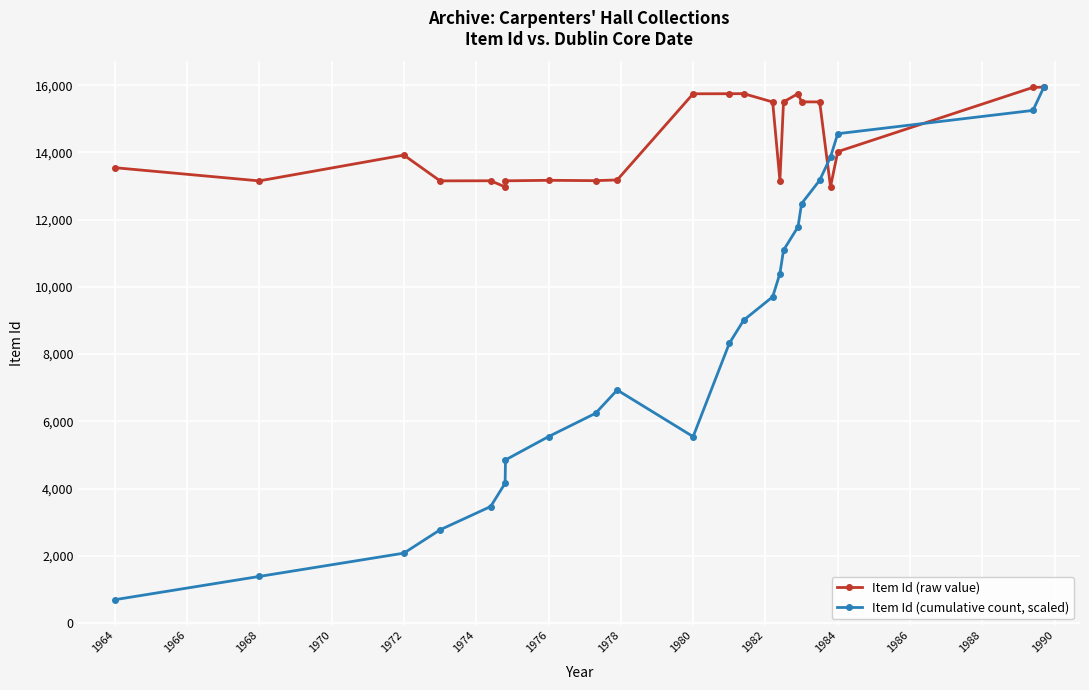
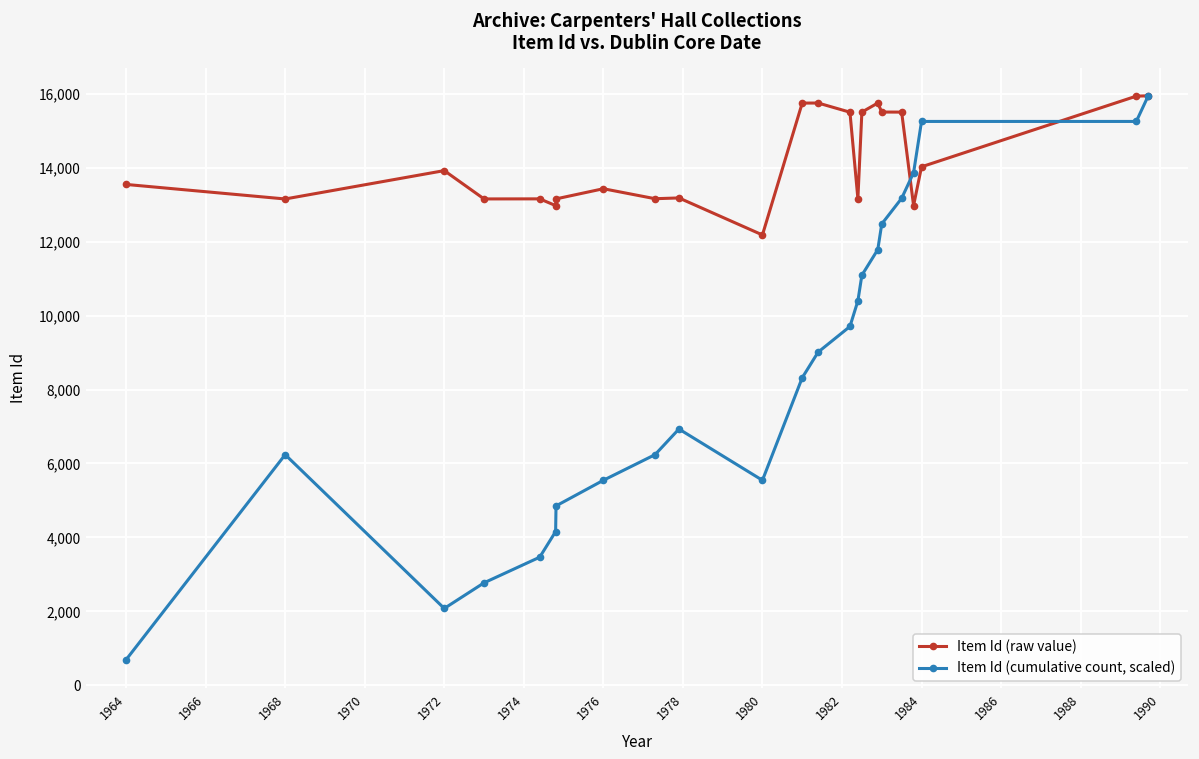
  {
    "Item Id (raw value)": {
      "1964": "13,500",
      "1968": "13,200",
      "1972": "13,900",
-     "1976": "13,200",
-     "1980": "15,700",
+     "1976": "13,400",
+     "1980": "12,200",
      "1984": "14,000"
    },
    "Item Id (cumulative count, scaled)": {
      "1964": "700",
-     "1968": "1,400",
+     "1968": "6,200",
      "1972": "2,100",
      "1976": "5,500",
      "1980": "5,500",
-     "1984": "14,600"
+     "1984": "15,300"
    }
  }
